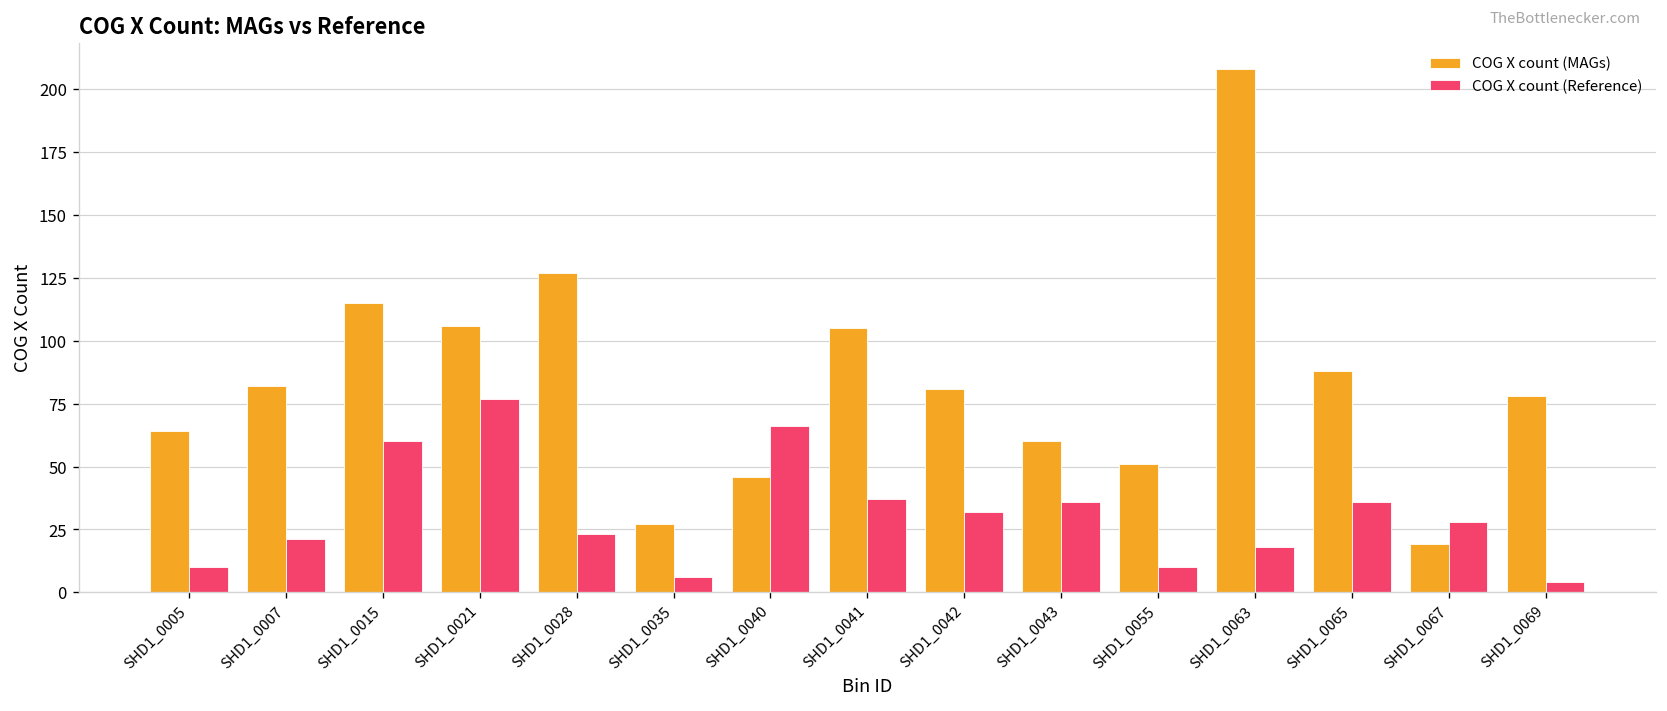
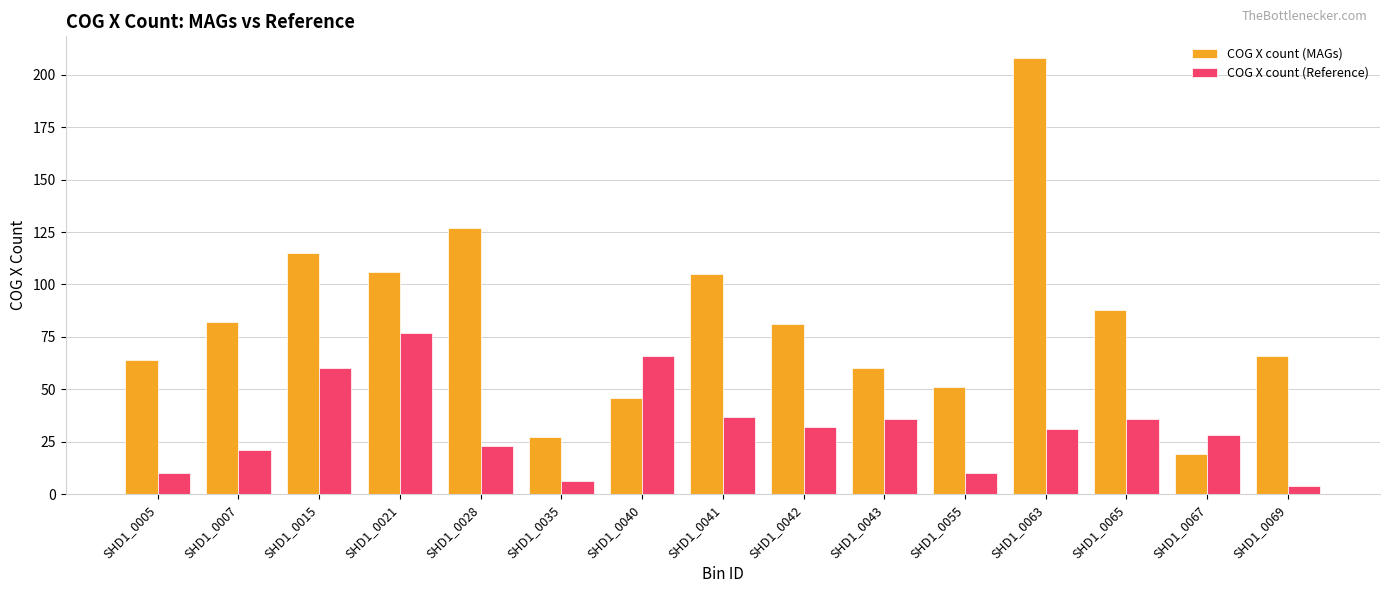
  {
    "COG X count (MAGs)": {
      "SHD1_0005": 64,
      "SHD1_0007": 82,
      "SHD1_0015": 115,
      "SHD1_0021": 106,
      "SHD1_0028": 127,
      "SHD1_0035": 27,
      "SHD1_0040": 46,
      "SHD1_0041": 105,
      "SHD1_0042": 81,
      "SHD1_0043": 60,
      "SHD1_0055": 51,
      "SHD1_0063": 208,
      "SHD1_0065": 88,
      "SHD1_0067": 19,
-     "SHD1_0069": 78
+     "SHD1_0069": 66
    },
    "COG X count (Reference)": {
      "SHD1_0005": 10,
      "SHD1_0007": 21,
      "SHD1_0015": 60,
      "SHD1_0021": 77,
      "SHD1_0028": 23,
      "SHD1_0035": 6,
      "SHD1_0040": 66,
      "SHD1_0041": 37,
      "SHD1_0042": 32,
      "SHD1_0043": 36,
      "SHD1_0055": 10,
-     "SHD1_0063": 18,
+     "SHD1_0063": 31,
      "SHD1_0065": 36,
      "SHD1_0067": 28,
      "SHD1_0069": 4
    }
  }
